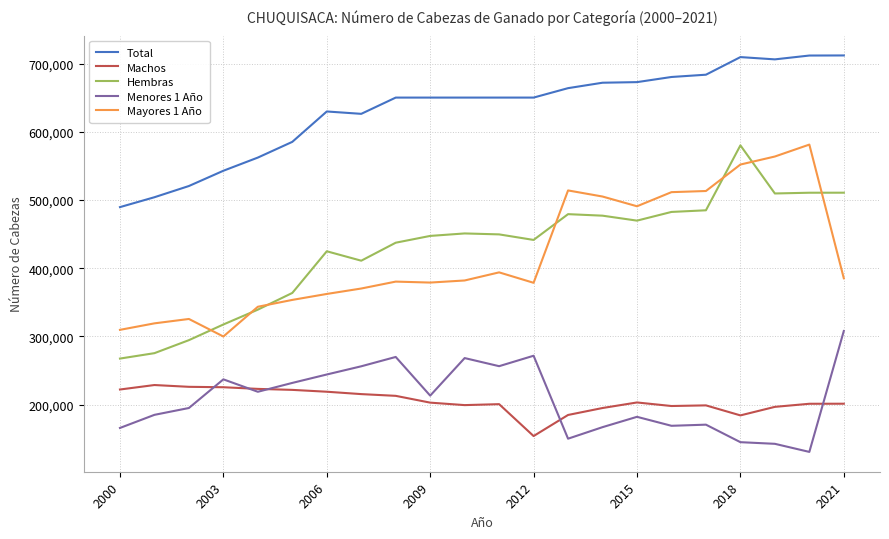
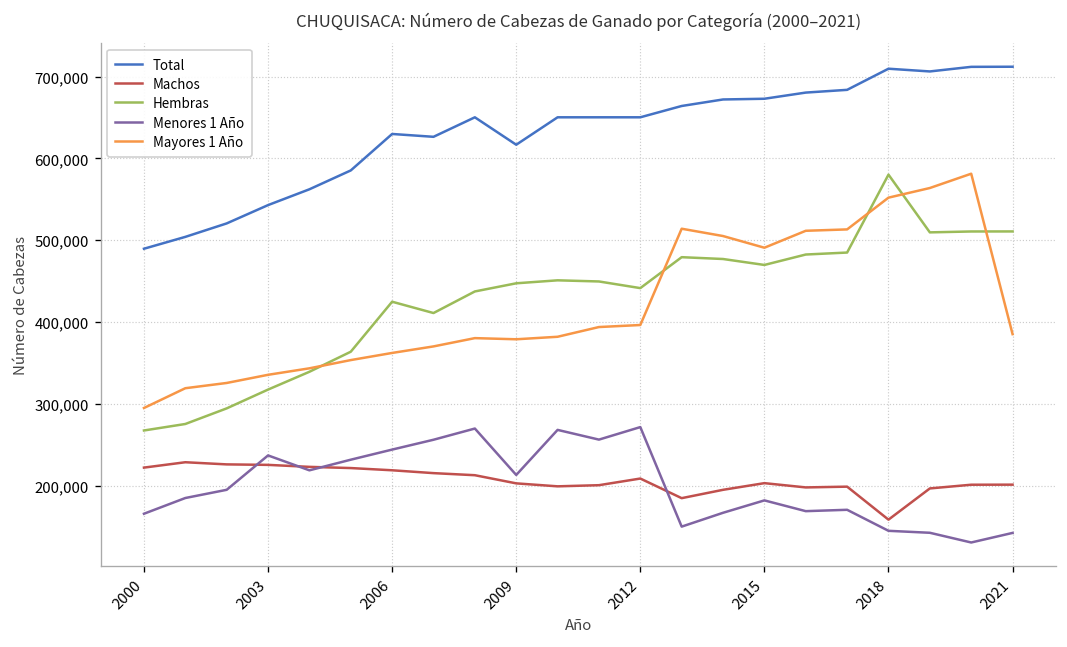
  {
    "Total": {
      "2000": "490,000",
      "2003": "540,000",
      "2006": "630,000",
-     "2009": "650,000",
+     "2009": "620,000",
      "2012": "650,000",
      "2015": "670,000",
      "2018": "710,000",
      "2021": "710,000"
    },
    "Machos": {
      "2000": "220,000",
      "2003": "230,000",
      "2006": "220,000",
      "2009": "200,000",
-     "2012": "150,000",
+     "2012": "210,000",
      "2015": "200,000",
-     "2018": "180,000",
+     "2018": "160,000",
      "2021": "200,000"
    },
    "Hembras": {
      "2000": "270,000",
      "2003": "320,000",
      "2006": "420,000",
      "2009": "450,000",
      "2012": "440,000",
      "2015": "470,000",
      "2018": "580,000",
      "2021": "510,000"
    },
    "Menores 1 Año": {
      "2000": "170,000",
      "2003": "240,000",
      "2006": "240,000",
      "2009": "210,000",
      "2012": "270,000",
      "2015": "180,000",
      "2018": "140,000",
-     "2021": "310,000"
+     "2021": "140,000"
    },
    "Mayores 1 Año": {
-     "2000": "310,000",
-     "2003": "300,000",
+     "2000": "290,000",
+     "2003": "340,000",
      "2006": "360,000",
      "2009": "380,000",
-     "2012": "380,000",
+     "2012": "400,000",
      "2015": "490,000",
      "2018": "550,000",
      "2021": "390,000"
    }
  }
